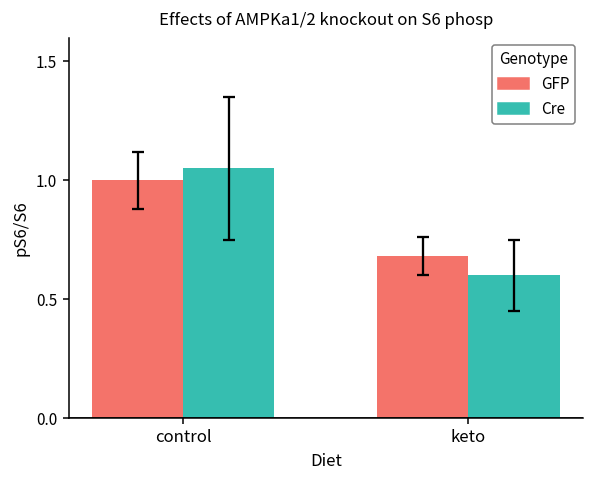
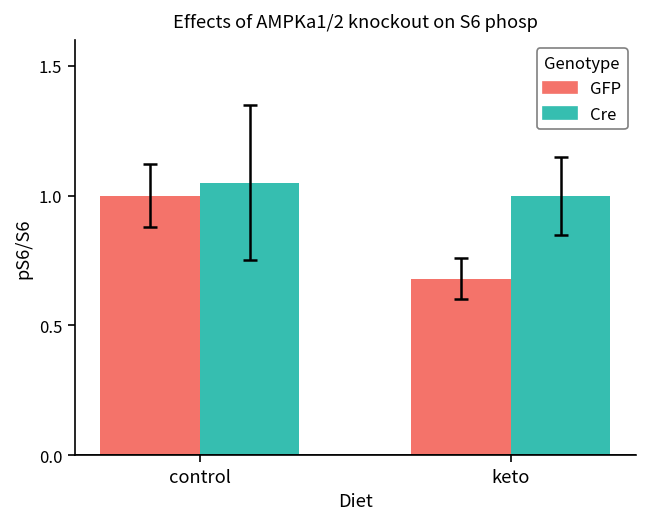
  {
    "GFP": {
      "control": 1.0,
      "keto": 0.68
    },
    "Cre": {
      "control": 1.05,
-     "keto": 0.6
+     "keto": 1.0
    }
  }
